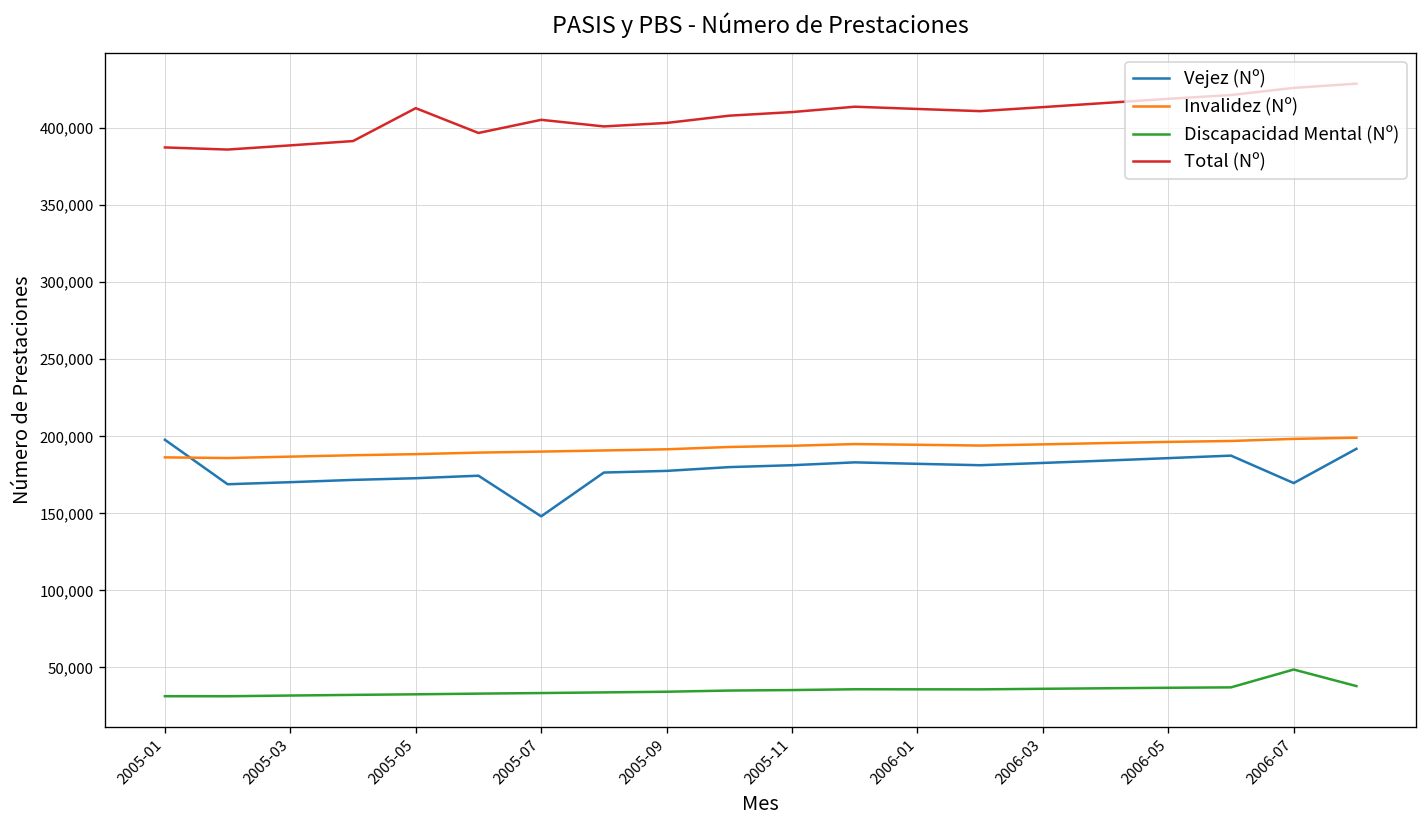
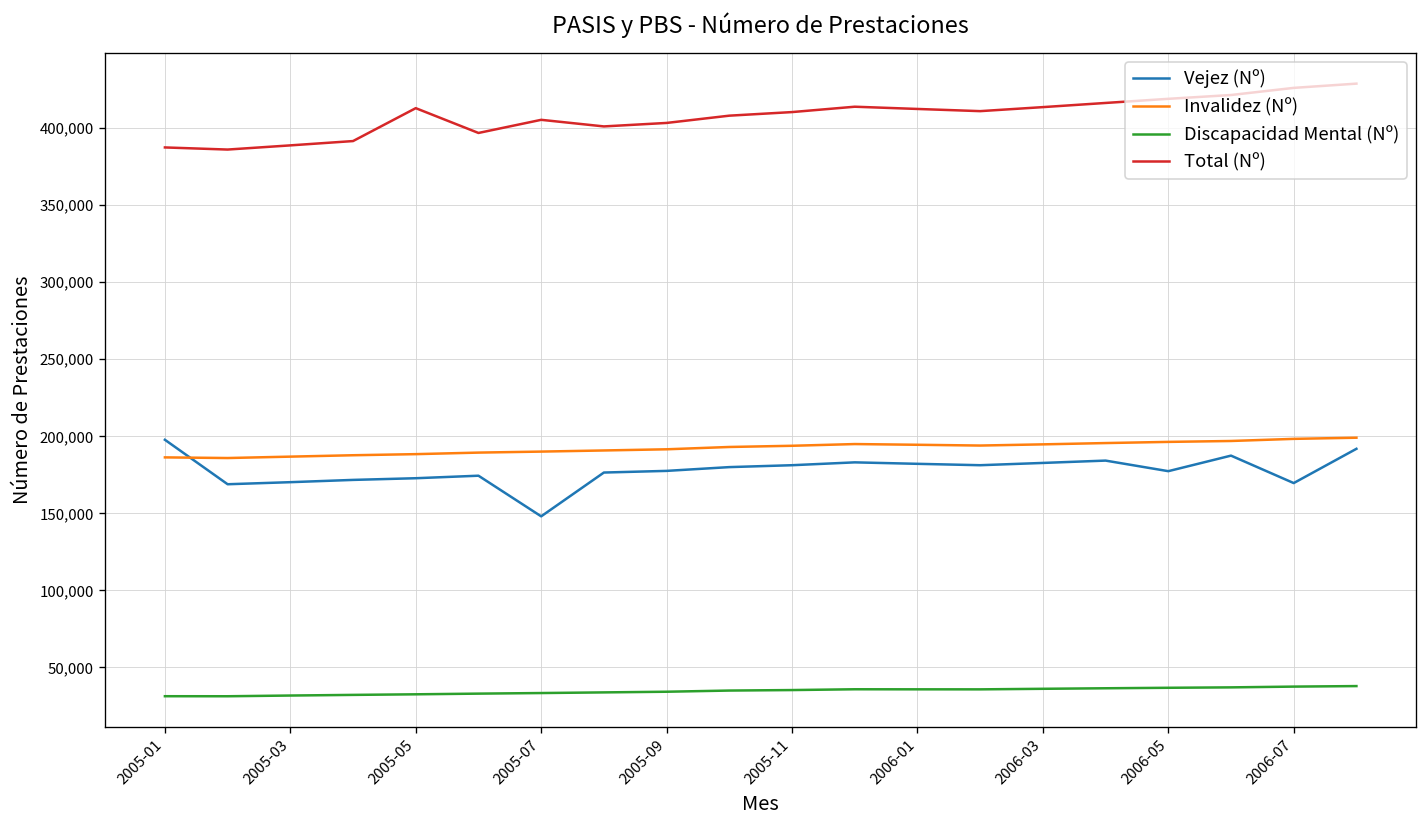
  {
    "Vejez (Nº)": {
      "2005-01": "198,000",
      "2005-03": "170,000",
      "2005-05": "173,000",
      "2005-07": "148,000",
      "2005-09": "178,000",
      "2005-11": "181,000",
      "2006-01": "182,000",
      "2006-03": "183,000",
-     "2006-05": "186,000",
+     "2006-05": "177,000",
      "2006-07": "170,000"
    },
    "Invalidez (Nº)": {
      "2005-01": "186,000",
      "2005-03": "187,000",
      "2005-05": "188,000",
      "2005-07": "190,000",
      "2005-09": "192,000",
      "2005-11": "194,000",
      "2006-01": "195,000",
      "2006-03": "195,000",
      "2006-05": "196,000",
      "2006-07": "198,000"
    },
    "Discapacidad Mental (Nº)": {
      "2005-01": "31,000",
      "2005-03": "32,000",
      "2005-05": "33,000",
      "2005-07": "33,000",
      "2005-09": "34,000",
      "2005-11": "35,000",
      "2006-01": "36,000",
      "2006-03": "36,000",
      "2006-05": "37,000",
-     "2006-07": "49,000"
+     "2006-07": "38,000"
    },
    "Total (Nº)": {
      "2005-01": "387,000",
      "2005-03": "389,000",
      "2005-05": "413,000",
      "2005-07": "405,000",
      "2005-09": "403,000",
      "2005-11": "410,000",
      "2006-01": "412,000",
      "2006-03": "414,000"
    }
  }
